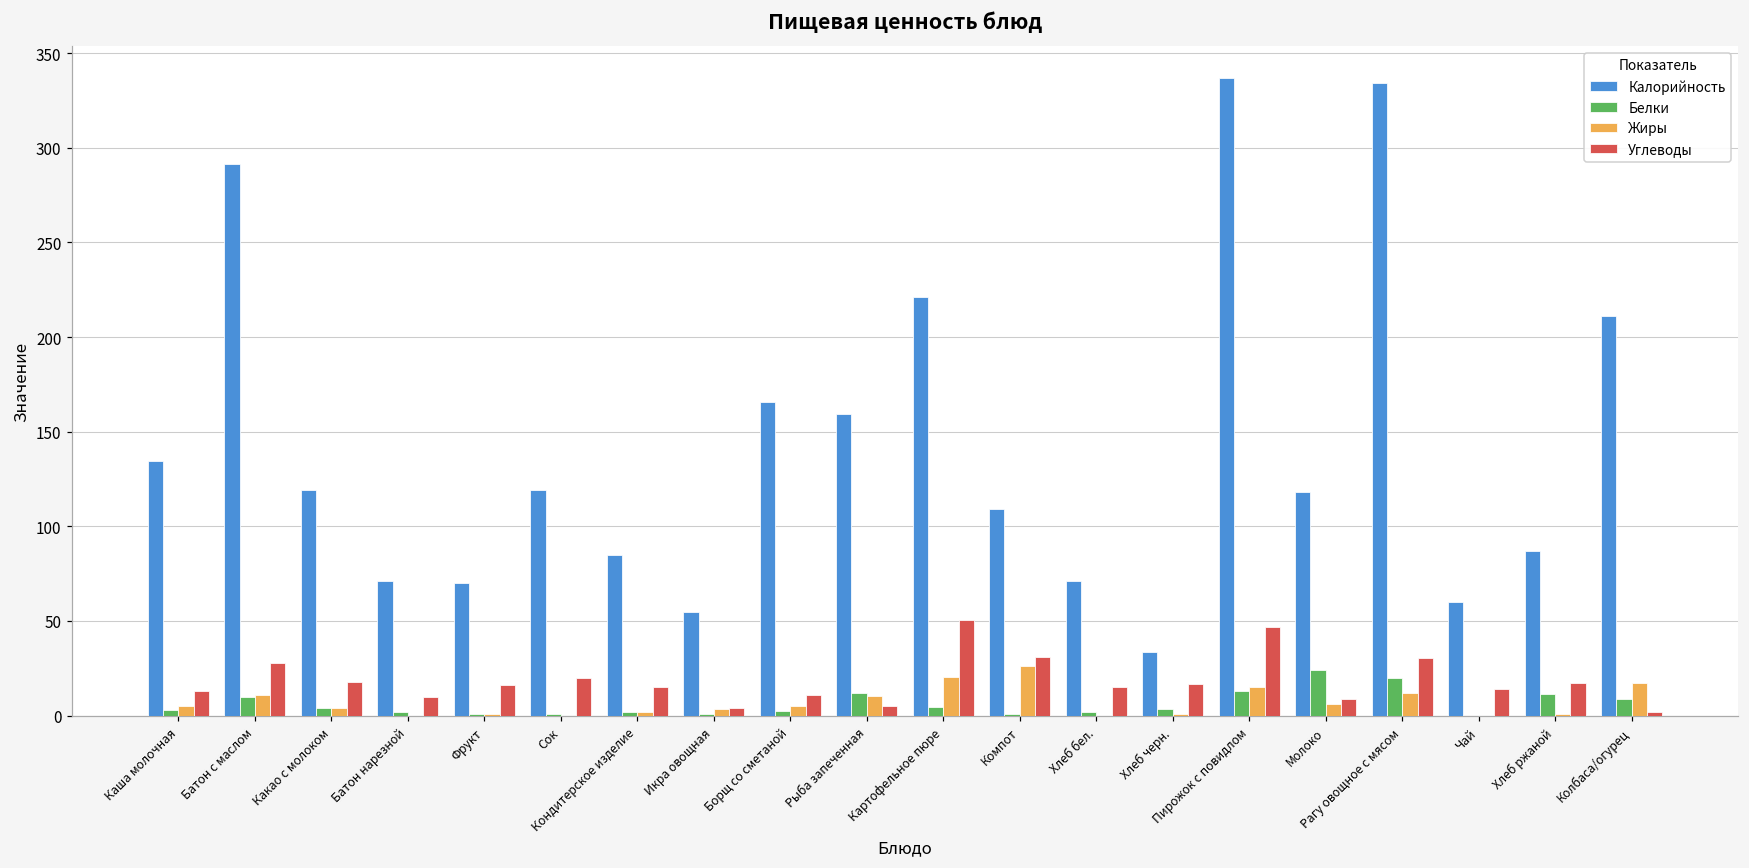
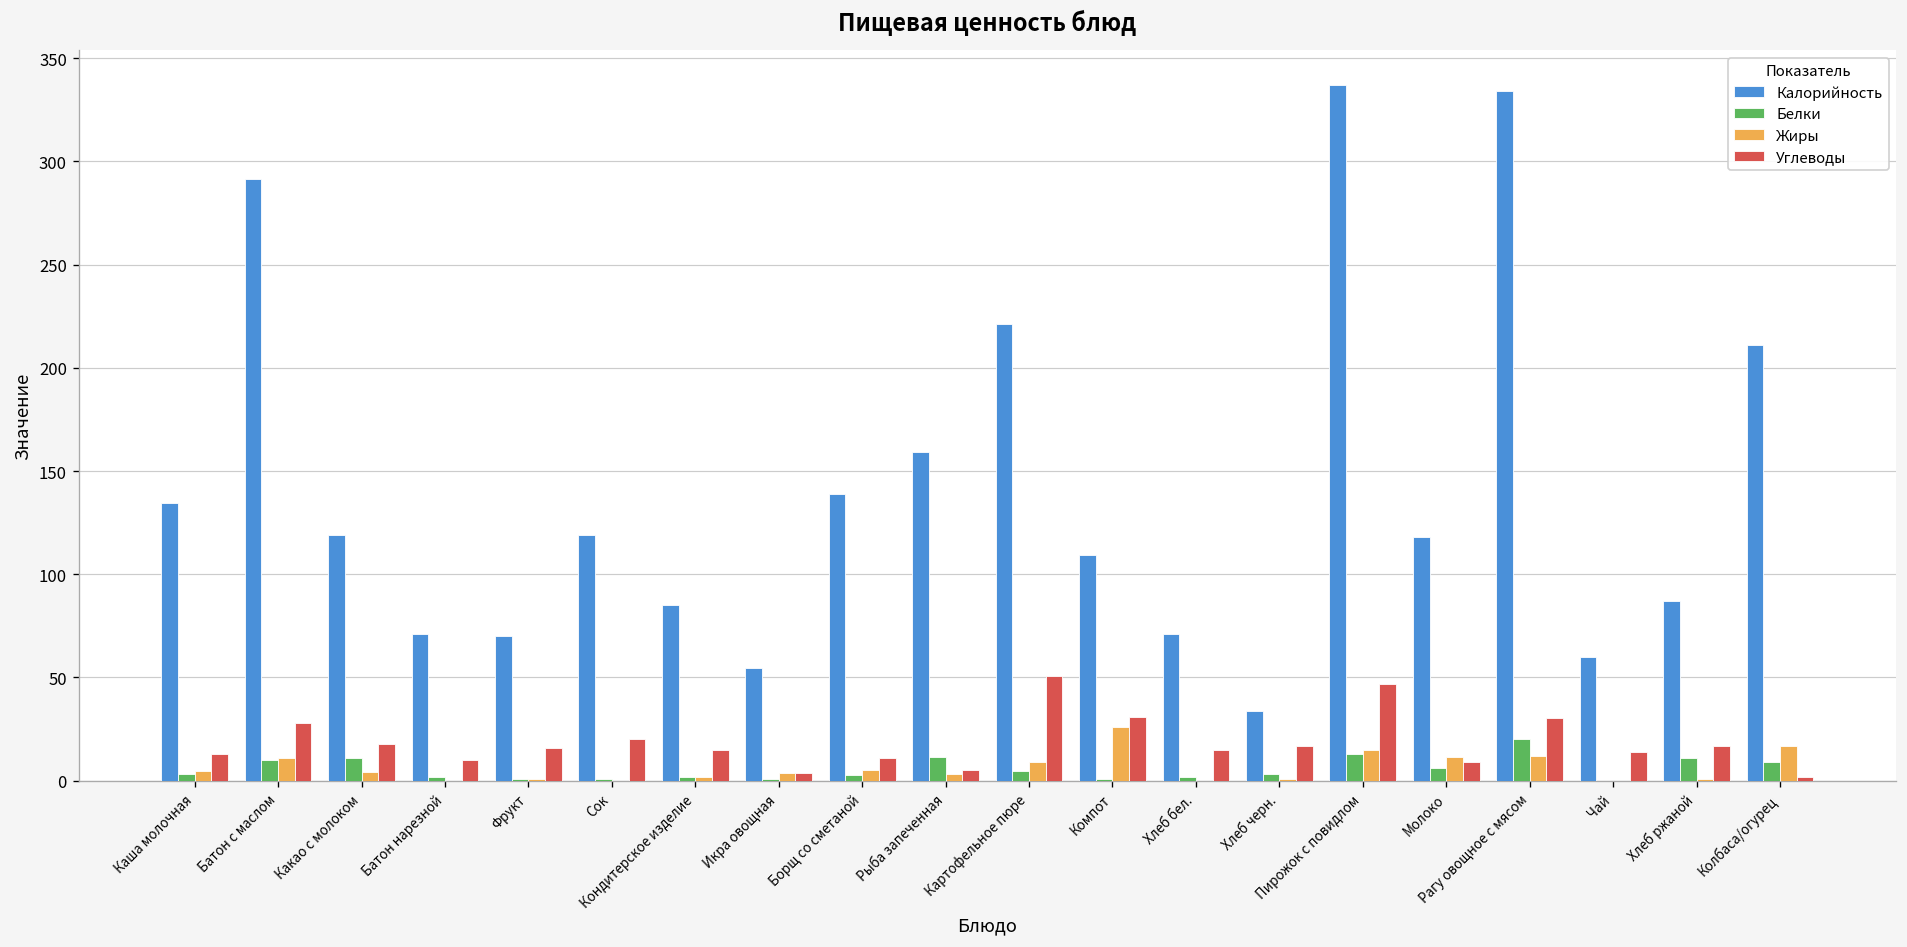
  {
    "Калорийность": {
      "Каша молочная": 135,
      "Батон с маслом": 291,
      "Какао с молоком": 119,
      "Батон нарезной": 71,
      "Фрукт": 70,
      "Сок": 119,
      "Кондитерское изделие": 85,
      "Икра овощная": 55,
-     "Борщ со сметаной": 165,
+     "Борщ со сметаной": 139,
      "Рыба запеченная": 159,
      "Картофельное пюре": 221,
      "Компот": 109,
      "Хлеб бел.": 71,
      "Хлеб черн.": 34,
      "Пирожок с повидлом": 337,
      "Молоко": 118,
      "Рагу овощное с мясом": 334,
      "Чай": 60,
      "Хлеб ржаной": 87,
      "Колбаса/огурец": 211
    },
    "Белки": {
      "Каша молочная": 3,
      "Батон с маслом": 10,
-     "Какао с молоком": 4,
+     "Какао с молоком": 11,
      "Батон нарезной": 2,
      "Кондитерское изделие": 2,
      "Борщ со сметаной": 3,
      "Рыба запеченная": 12,
      "Картофельное пюре": 5,
      "Хлеб бел.": 2,
      "Хлеб черн.": 3,
      "Пирожок с повидлом": 13,
-     "Молоко": 24,
+     "Молоко": 6,
      "Рагу овощное с мясом": 20,
      "Чай": 0,
      "Хлеб ржаной": 11,
      "Колбаса/огурец": 9
    },
    "Жиры": {
      "Каша молочная": 5,
      "Батон с маслом": 11,
      "Какао с молоком": 4,
      "Батон нарезной": 0,
      "Сок": 0,
      "Кондитерское изделие": 2,
      "Икра овощная": 4,
      "Борщ со сметаной": 5,
-     "Рыба запеченная": 10,
-     "Картофельное пюре": 20,
+     "Рыба запеченная": 3,
+     "Картофельное пюре": 9,
      "Компот": 26,
      "Хлеб бел.": 0,
      "Пирожок с повидлом": 15,
-     "Молоко": 6,
+     "Молоко": 12,
      "Рагу овощное с мясом": 12,
      "Чай": 0,
      "Колбаса/огурец": 17
    },
    "Углеводы": {
      "Каша молочная": 13,
      "Батон с маслом": 28,
      "Какао с молоком": 18,
      "Батон нарезной": 10,
      "Фрукт": 16,
      "Сок": 20,
      "Кондитерское изделие": 15,
      "Икра овощная": 4,
      "Борщ со сметаной": 11,
      "Рыба запеченная": 5,
      "Картофельное пюре": 51,
      "Компот": 31,
      "Хлеб бел.": 15,
      "Хлеб черн.": 17,
      "Пирожок с повидлом": 47,
      "Молоко": 9,
      "Рагу овощное с мясом": 30,
      "Чай": 14,
      "Хлеб ржаной": 17,
      "Колбаса/огурец": 2
    }
  }
